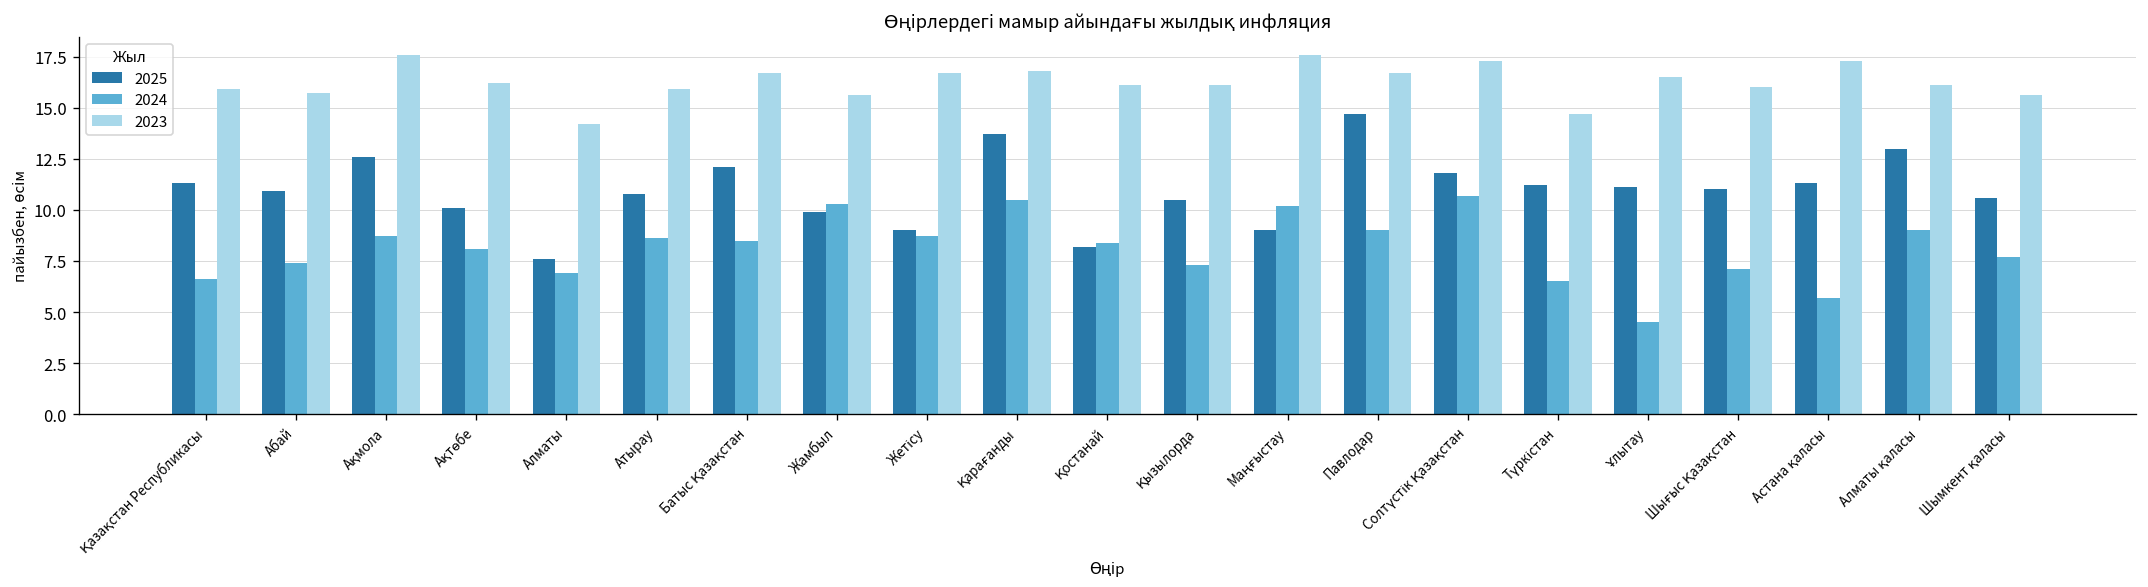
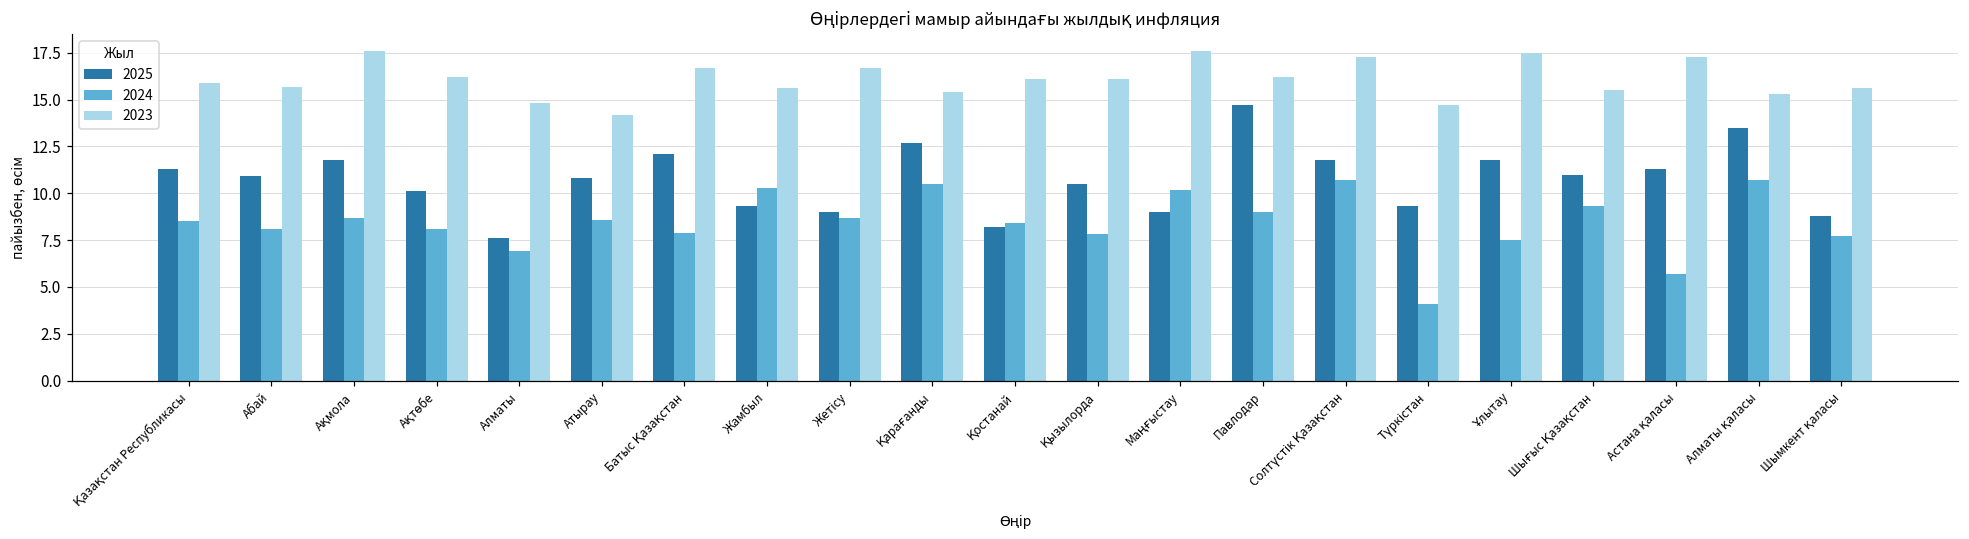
  {
    "2025": {
      "Қазақстан Республикасы": 11.3,
      "Абай": 10.9,
-     "Ақмола": 12.6,
+     "Ақмола": 11.8,
      "Ақтөбе": 10.1,
      "Алматы": 7.6,
      "Атырау": 10.8,
      "Батыс Қазақстан": 12.1,
-     "Жамбыл": 9.9,
+     "Жамбыл": 9.3,
      "Жетісу": 9.0,
-     "Қарағанды": 13.7,
+     "Қарағанды": 12.7,
      "Қостанай": 8.2,
      "Қызылорда": 10.5,
      "Маңғыстау": 9.0,
      "Павлодар": 14.7,
      "Солтүстік Қазақстан": 11.8,
-     "Түркістан": 11.2,
-     "Ұлытау": 11.1,
+     "Түркістан": 9.3,
+     "Ұлытау": 11.8,
      "Шығыс Қазақстан": 11.0,
      "Астана қаласы": 11.3,
-     "Алматы қаласы": 13.0,
-     "Шымкент қаласы": 10.6
+     "Алматы қаласы": 13.5,
+     "Шымкент қаласы": 8.8
    },
    "2024": {
-     "Қазақстан Республикасы": 6.6,
-     "Абай": 7.4,
+     "Қазақстан Республикасы": 8.5,
+     "Абай": 8.1,
      "Ақмола": 8.7,
      "Ақтөбе": 8.1,
      "Алматы": 6.9,
      "Атырау": 8.6,
-     "Батыс Қазақстан": 8.5,
+     "Батыс Қазақстан": 7.9,
      "Жамбыл": 10.3,
      "Жетісу": 8.7,
      "Қарағанды": 10.5,
      "Қостанай": 8.4,
-     "Қызылорда": 7.3,
+     "Қызылорда": 7.8,
      "Маңғыстау": 10.2,
      "Павлодар": 9.0,
      "Солтүстік Қазақстан": 10.7,
-     "Түркістан": 6.5,
-     "Ұлытау": 4.5,
-     "Шығыс Қазақстан": 7.1,
+     "Түркістан": 4.1,
+     "Ұлытау": 7.5,
+     "Шығыс Қазақстан": 9.3,
      "Астана қаласы": 5.7,
-     "Алматы қаласы": 9.0,
+     "Алматы қаласы": 10.7,
      "Шымкент қаласы": 7.7
    },
    "2023": {
      "Қазақстан Республикасы": 15.9,
      "Абай": 15.7,
      "Ақмола": 17.6,
      "Ақтөбе": 16.2,
-     "Алматы": 14.2,
-     "Атырау": 15.9,
+     "Алматы": 14.8,
+     "Атырау": 14.2,
      "Батыс Қазақстан": 16.7,
      "Жамбыл": 15.6,
      "Жетісу": 16.7,
-     "Қарағанды": 16.8,
+     "Қарағанды": 15.4,
      "Қостанай": 16.1,
      "Қызылорда": 16.1,
      "Маңғыстау": 17.6,
-     "Павлодар": 16.7,
+     "Павлодар": 16.2,
      "Солтүстік Қазақстан": 17.3,
      "Түркістан": 14.7,
-     "Ұлытау": 16.5,
-     "Шығыс Қазақстан": 16.0,
+     "Ұлытау": 17.5,
+     "Шығыс Қазақстан": 15.5,
      "Астана қаласы": 17.3,
-     "Алматы қаласы": 16.1,
+     "Алматы қаласы": 15.3,
      "Шымкент қаласы": 15.6
    }
  }
